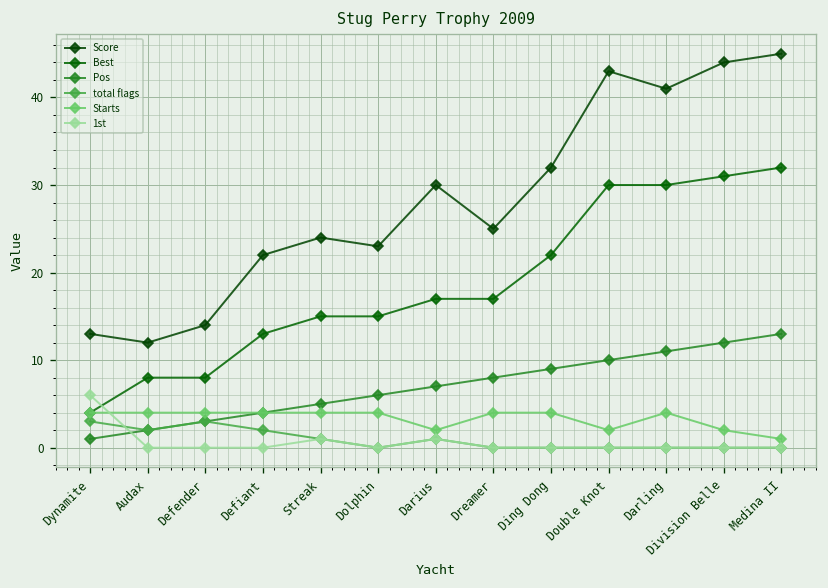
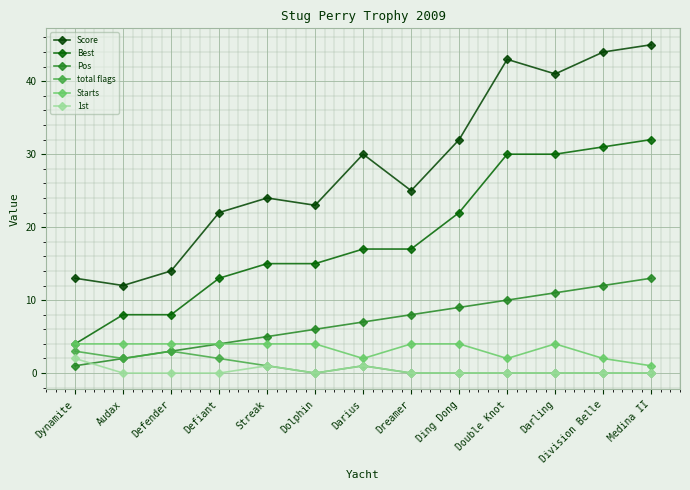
  {
    "1st": {
-     "Dynamite": 6,
+     "Dynamite": 2,
      "Audax": 0,
      "Defender": 0,
      "Defiant": 0
    }
  }
